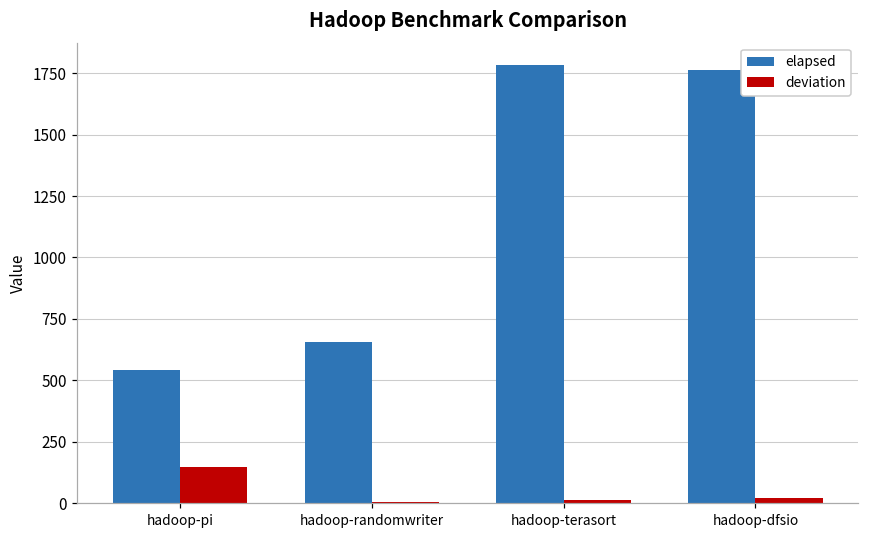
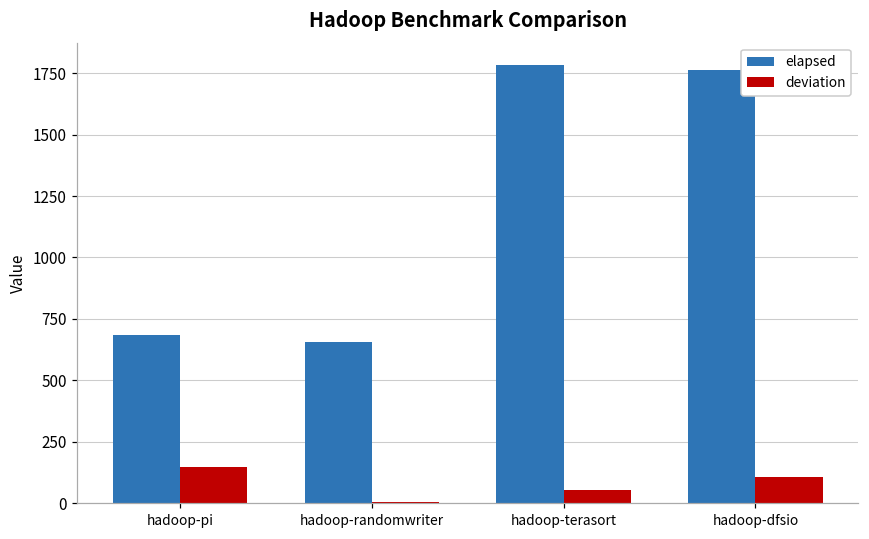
  {
    "elapsed": {
-     "hadoop-pi": 540,
+     "hadoop-pi": 680,
      "hadoop-randomwriter": 660,
      "hadoop-terasort": 1780,
      "hadoop-dfsio": 1760
    },
    "deviation": {
      "hadoop-pi": 150,
-     "hadoop-terasort": 10,
-     "hadoop-dfsio": 20
+     "hadoop-terasort": 50,
+     "hadoop-dfsio": 110
    }
  }
